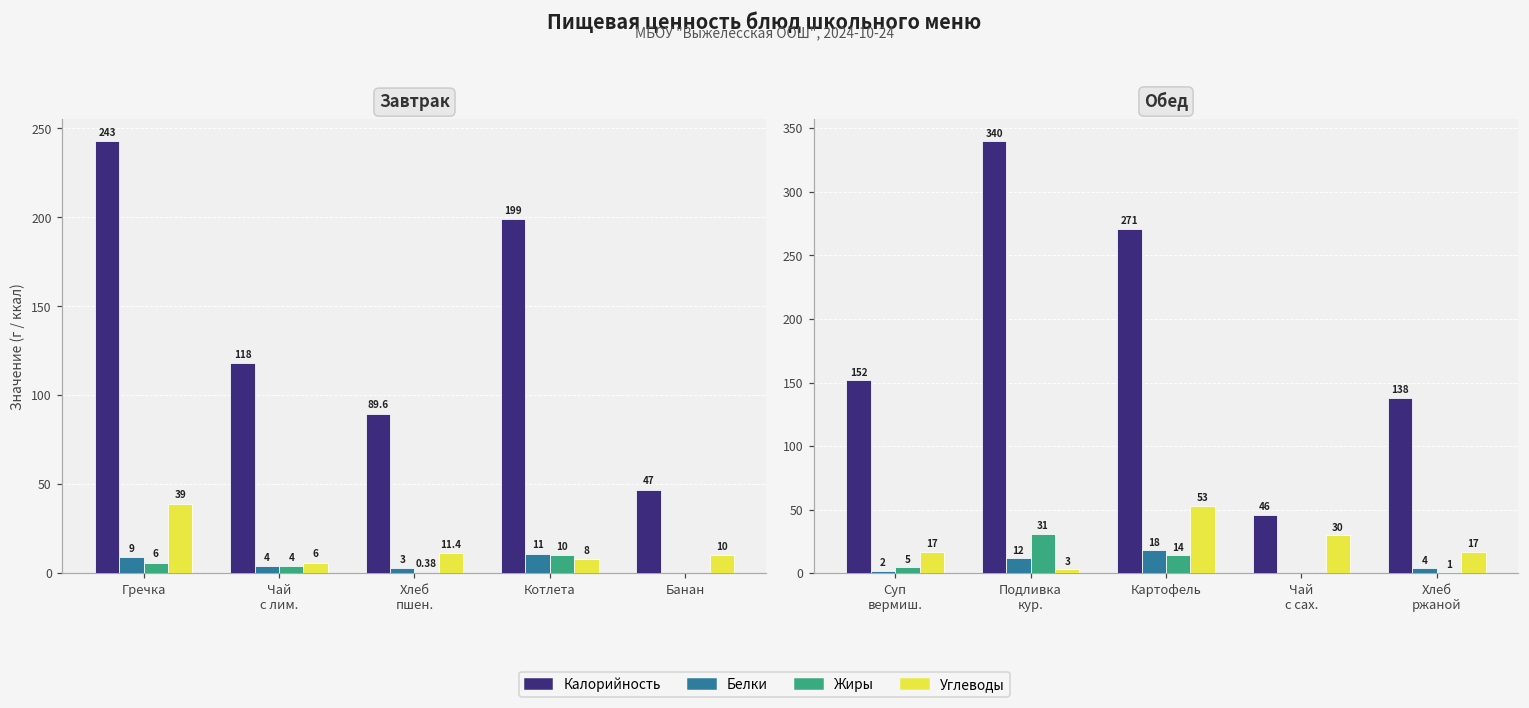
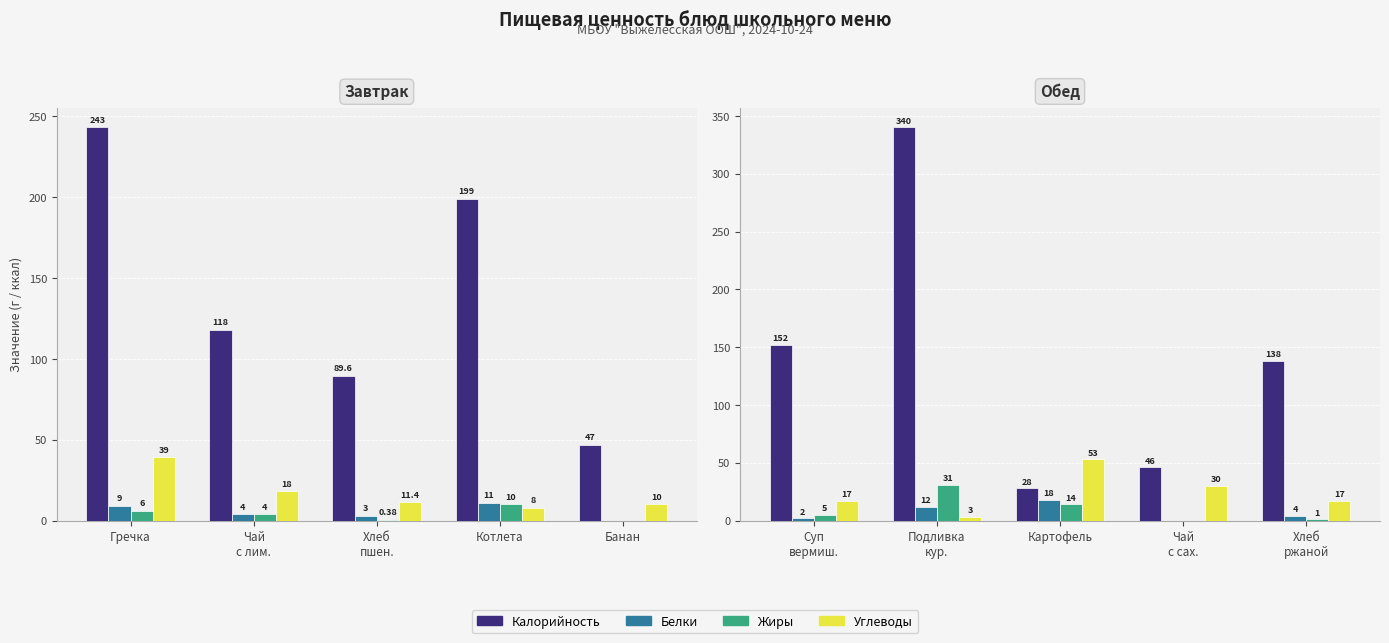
  {
    "Завтрак": {
      "Калорийность": {
        "Гречка": 243,
        "Чай с лим.": 118,
        "Хлеб пшен.": 89.6,
        "Котлета": 199,
        "Банан": 47
      },
      "Углеводы": {
        "Гречка": 39,
-       "Чай с лим.": 6,
+       "Чай с лим.": 18,
        "Хлеб пшен.": 11.4,
        "Котлета": 8,
        "Банан": 10
      }
    },
    "Обед": {
      "Калорийность": {
        "Суп вермиш.": 152,
        "Подливка кур.": 340,
-       "Картофель": 271,
+       "Картофель": 28,
        "Чай с сах.": 46,
        "Хлеб ржаной": 138
      },
      "Углеводы": {
        "Суп вермиш.": 17,
        "Подливка кур.": 3,
        "Картофель": 53,
        "Чай с сах.": 30,
        "Хлеб ржаной": 17
      }
    }
  }
